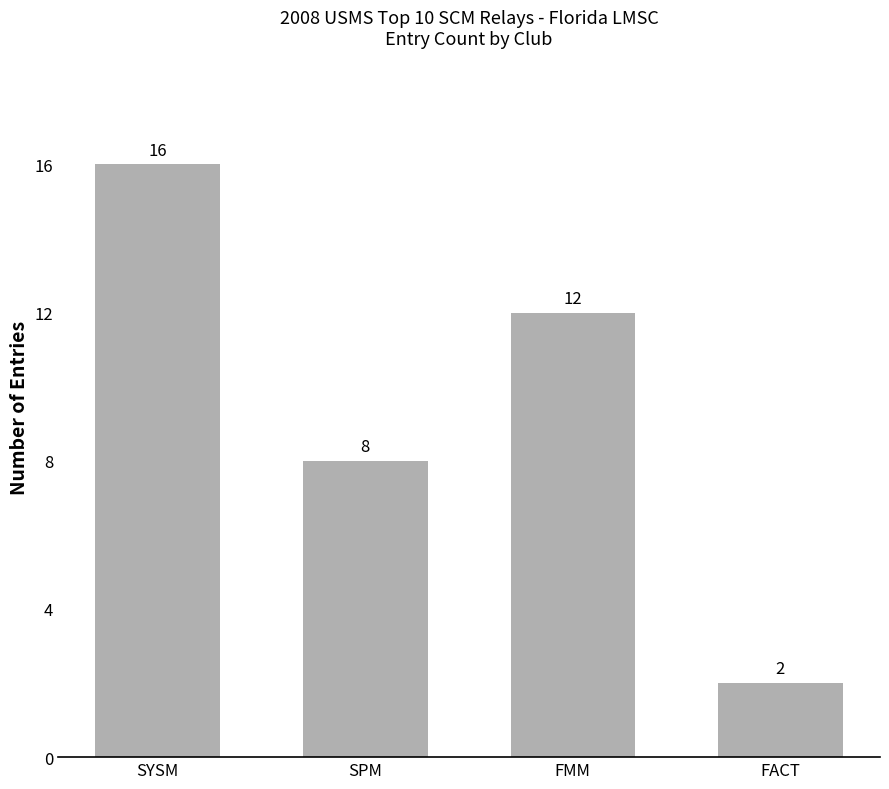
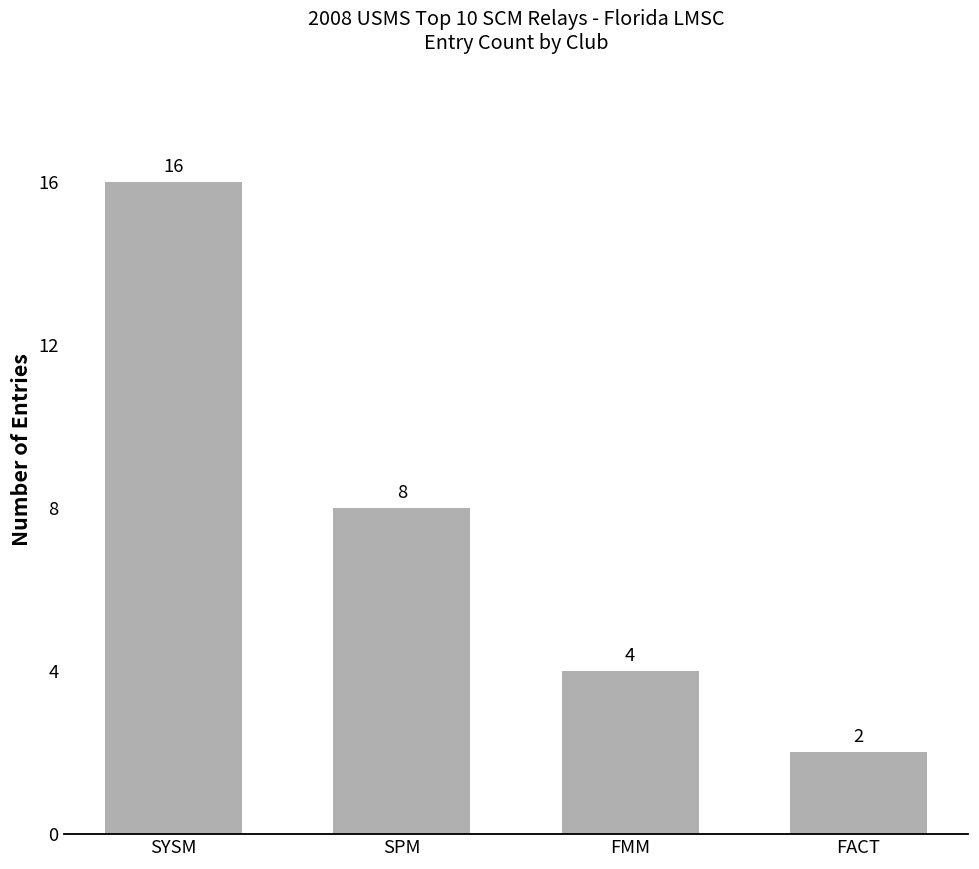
  {
    "SYSM": 16,
    "SPM": 8,
-   "FMM": 12,
+   "FMM": 4,
    "FACT": 2
  }
